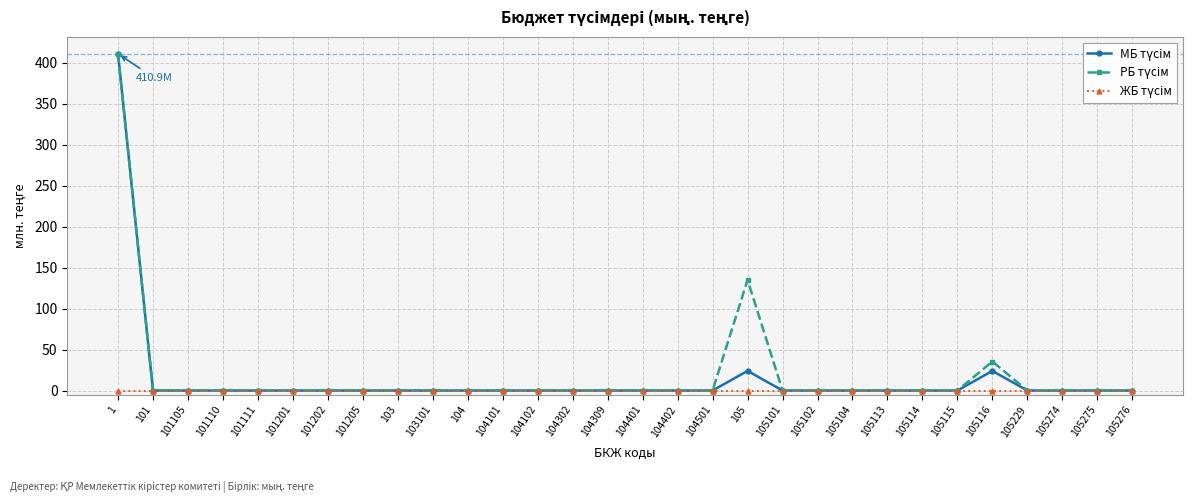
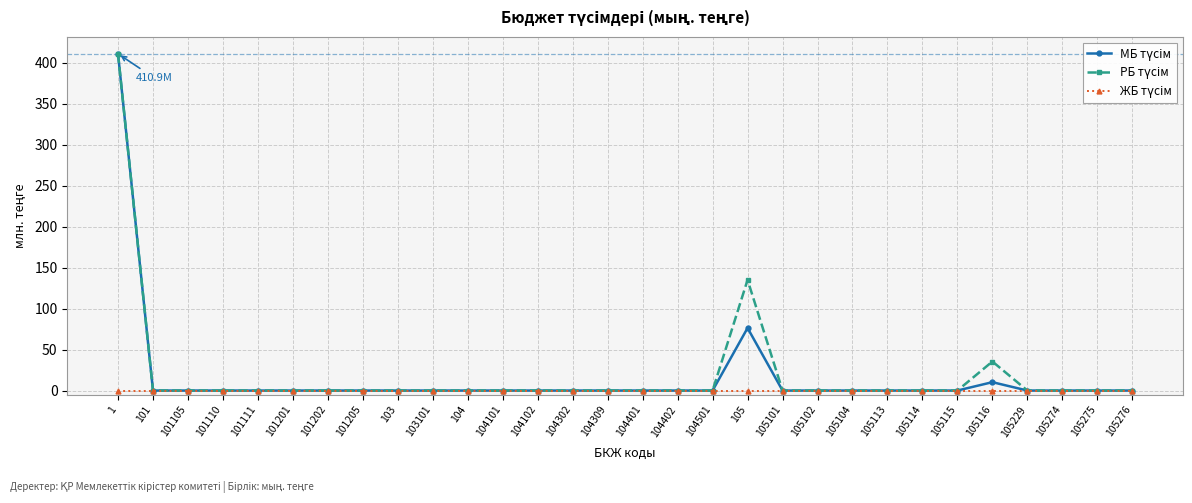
  {
    "МБ түсім": {
-     "105": 20,
-     "105116": 20
+     "105": 80,
+     "105116": 10
    },
    "РБ түсім": {
      "105": 130,
      "105116": 40
    },
    "ЖБ түсім": {
      "1": 0,
      "105": 0,
      "105116": 0
    }
  }
